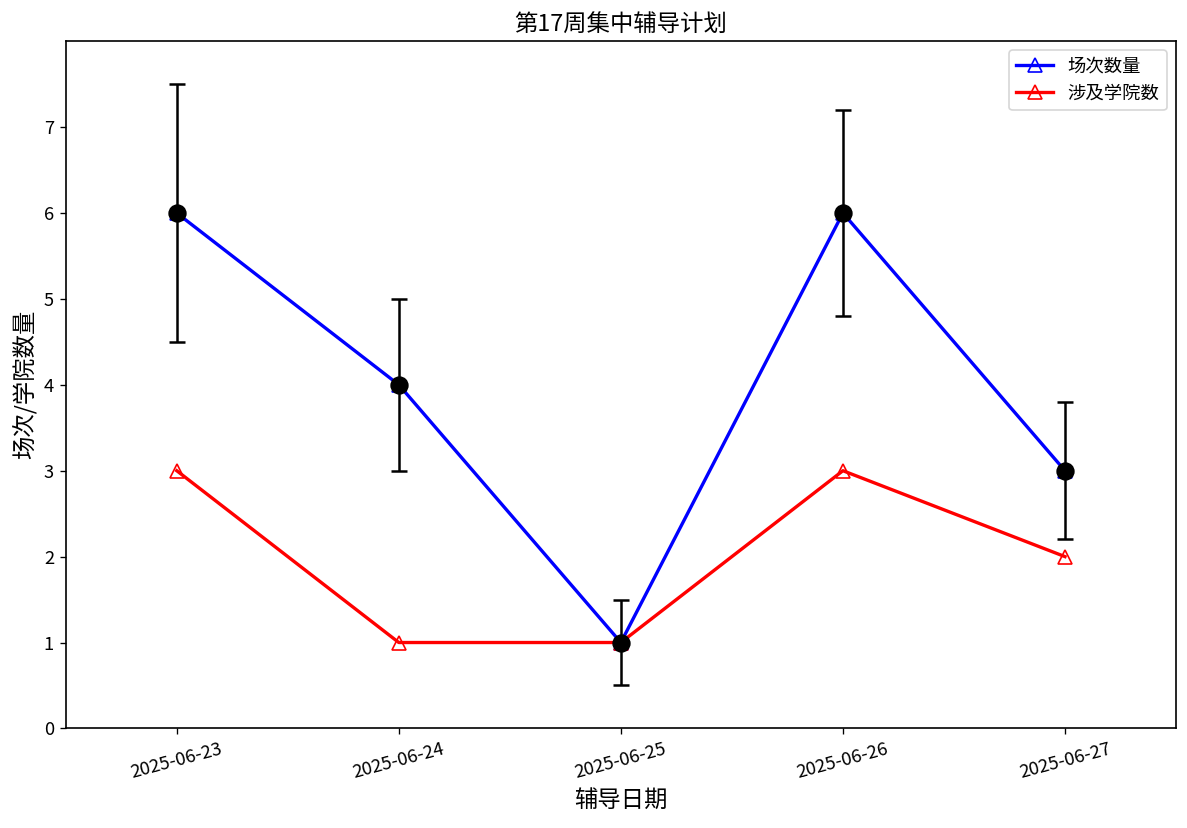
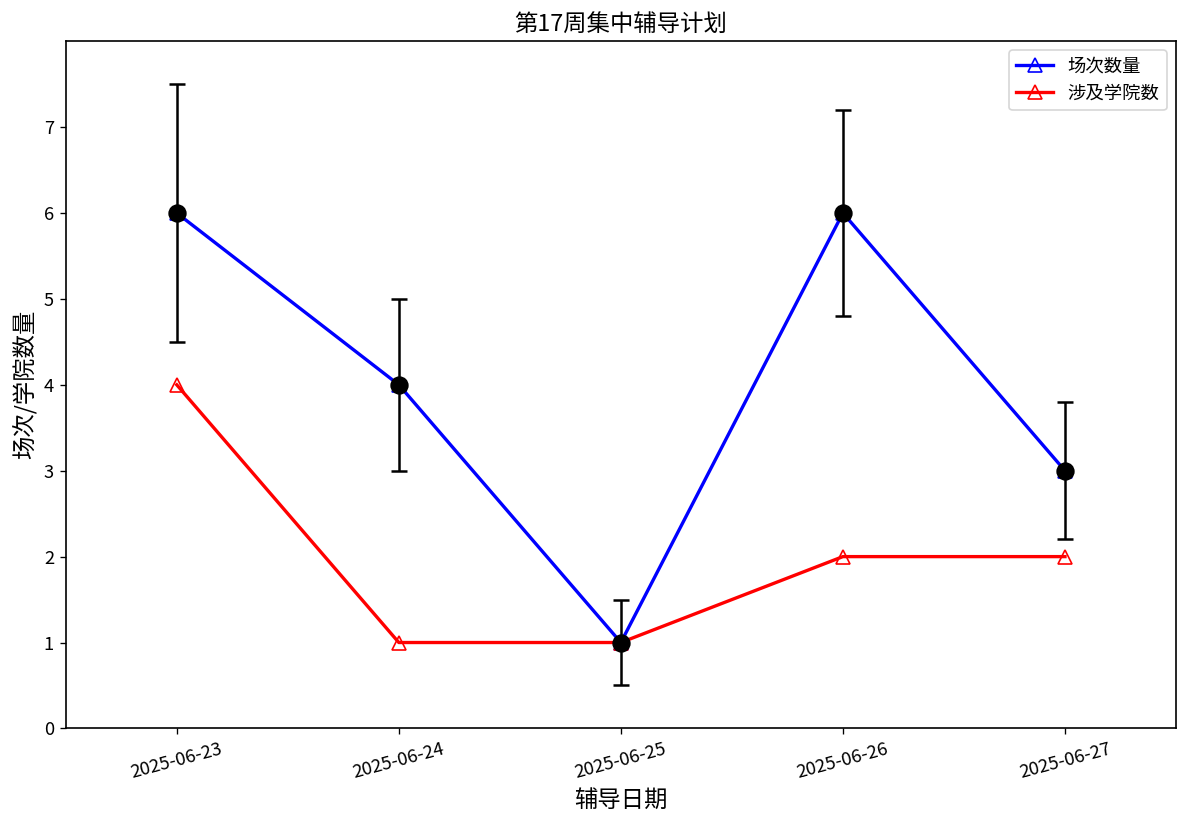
  {
    "场次数量": {
      "2025-06-23": 6,
      "2025-06-24": 4,
      "2025-06-26": 6,
      "2025-06-27": 3
    },
    "涉及学院数": {
-     "2025-06-23": 3,
+     "2025-06-23": 4,
      "2025-06-24": 1,
-     "2025-06-26": 3,
+     "2025-06-26": 2,
      "2025-06-27": 2
    }
  }
